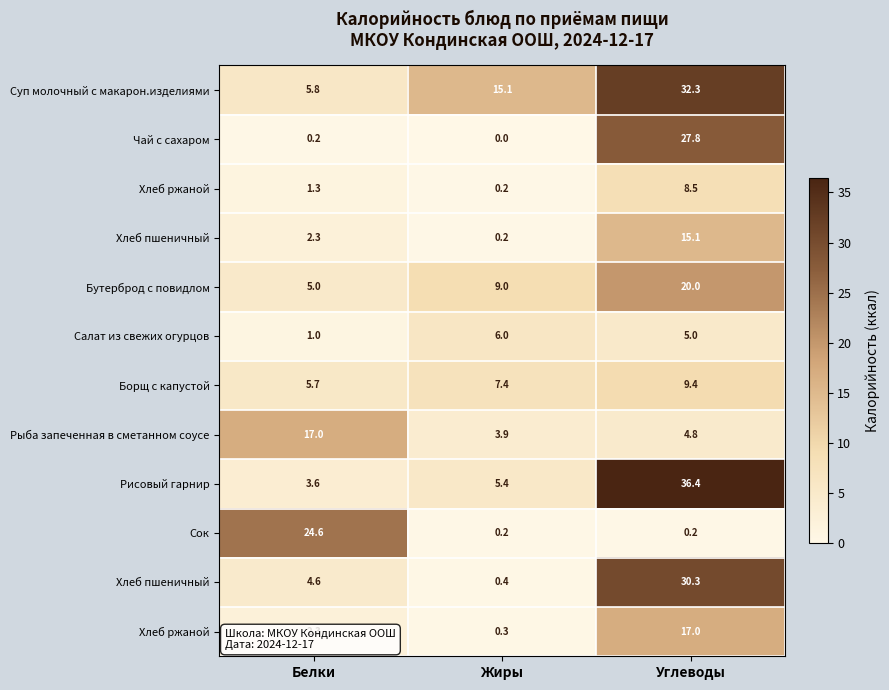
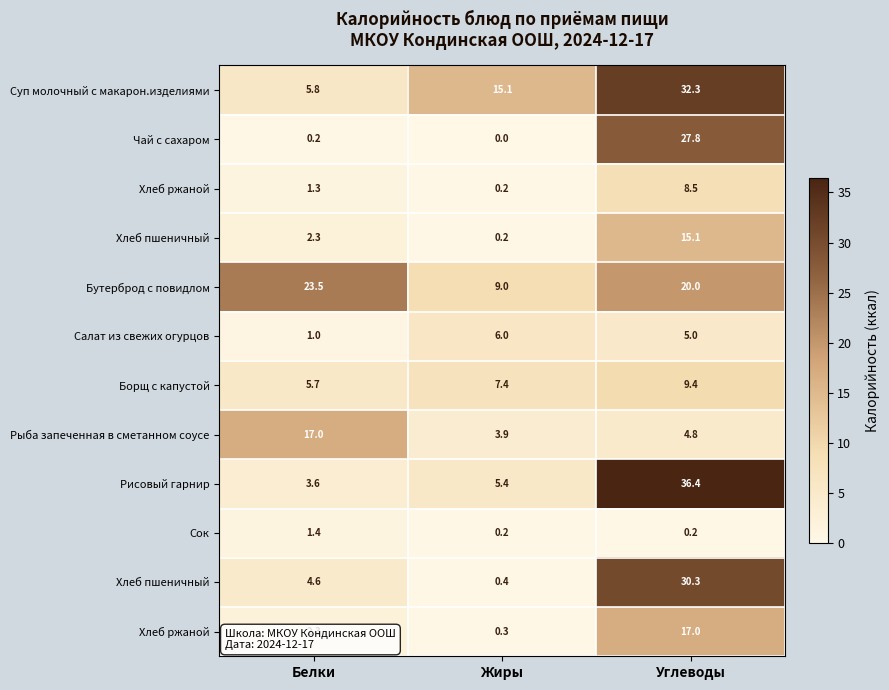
  {
    "Суп молочный с макарон.изделиями": {
      "Белки": 5.8,
      "Жиры": 15.1,
      "Углеводы": 32.3
    },
    "Чай с сахаром": {
      "Белки": 0.2,
      "Жиры": 0.0,
      "Углеводы": 27.8
    },
    "Бутерброд с повидлом": {
-     "Белки": 5.0,
+     "Белки": 23.5,
      "Жиры": 9.0,
      "Углеводы": 20.0
    },
    "Салат из свежих огурцов": {
      "Белки": 1.0,
      "Жиры": 6.0,
      "Углеводы": 5.0
    },
    "Борщ с капустой": {
      "Белки": 5.7,
      "Жиры": 7.4,
      "Углеводы": 9.4
    },
    "Рыба запеченная в сметанном соусе": {
      "Белки": 17.0,
      "Жиры": 3.9,
      "Углеводы": 4.8
    },
    "Рисовый гарнир": {
      "Белки": 3.6,
      "Жиры": 5.4,
      "Углеводы": 36.4
    },
    "Сок": {
-     "Белки": 24.6,
+     "Белки": 1.4,
      "Жиры": 0.2,
      "Углеводы": 0.2
    }
  }
